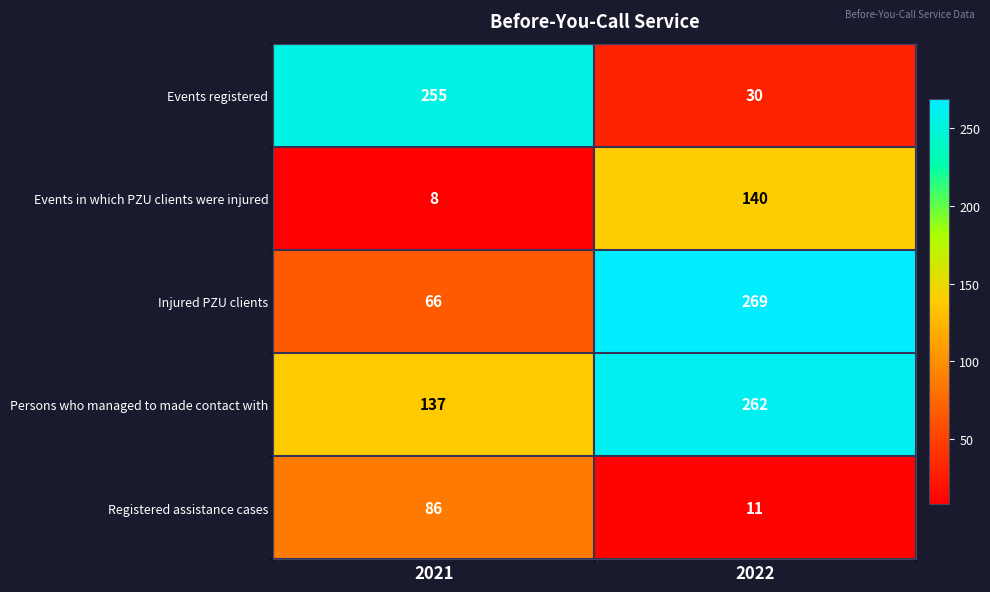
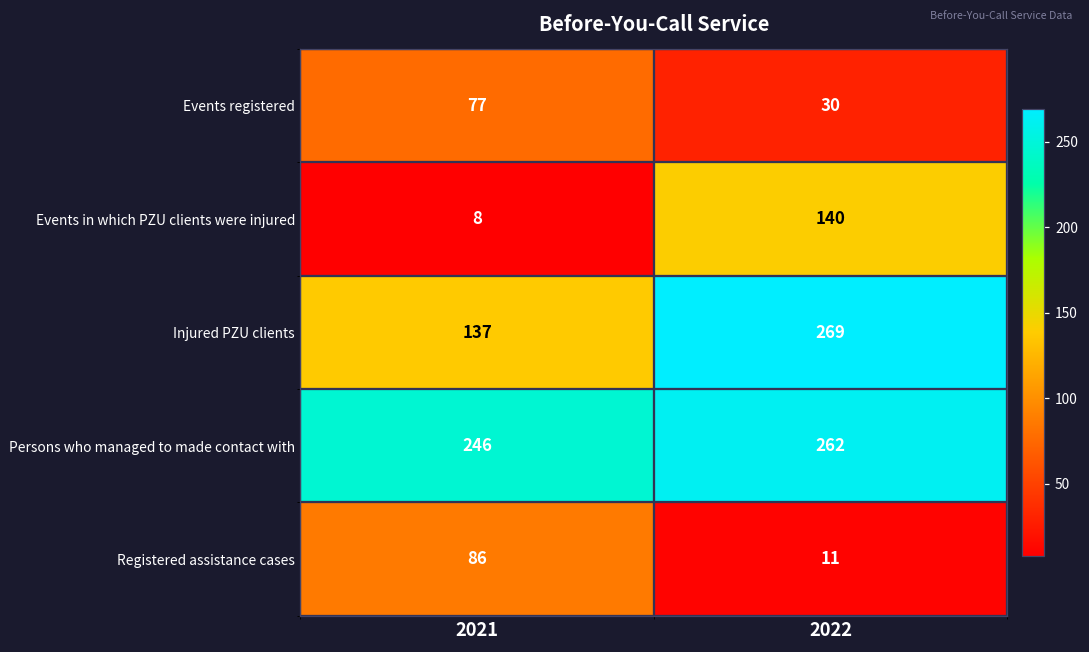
  {
    "Events registered": {
-     "2021": 255,
+     "2021": 77,
      "2022": 30
    },
    "Events in which PZU clients were injured": {
      "2021": 8,
      "2022": 140
    },
    "Injured PZU clients": {
-     "2021": 66,
+     "2021": 137,
      "2022": 269
    },
    "Persons who managed to made contact with": {
-     "2021": 137,
+     "2021": 246,
      "2022": 262
    },
    "Registered assistance cases": {
      "2021": 86,
      "2022": 11
    }
  }
